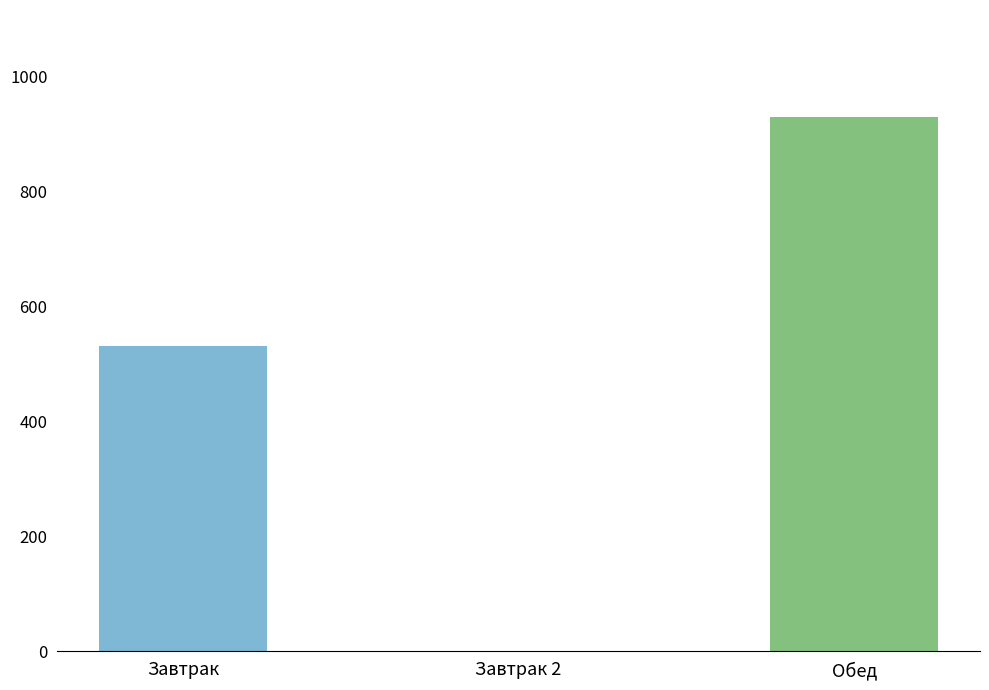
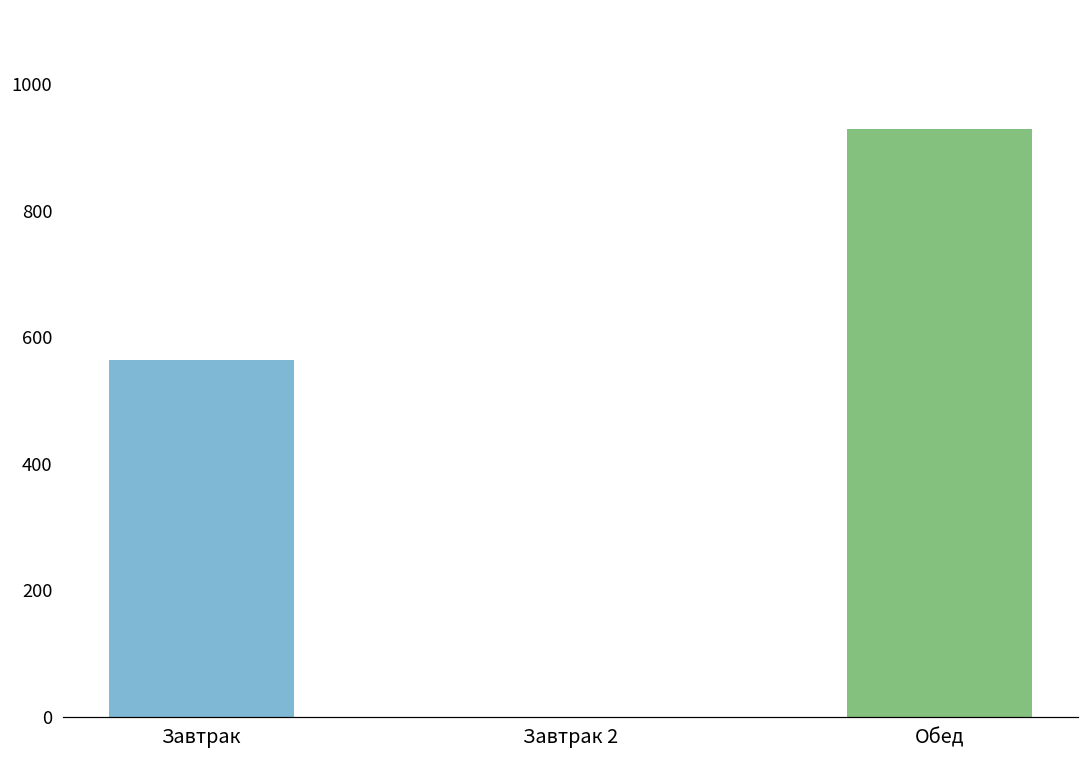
  {
-   "Завтрак": 530,
+   "Завтрак": 560,
    "Завтрак 2": 0,
    "Обед": 930
  }
